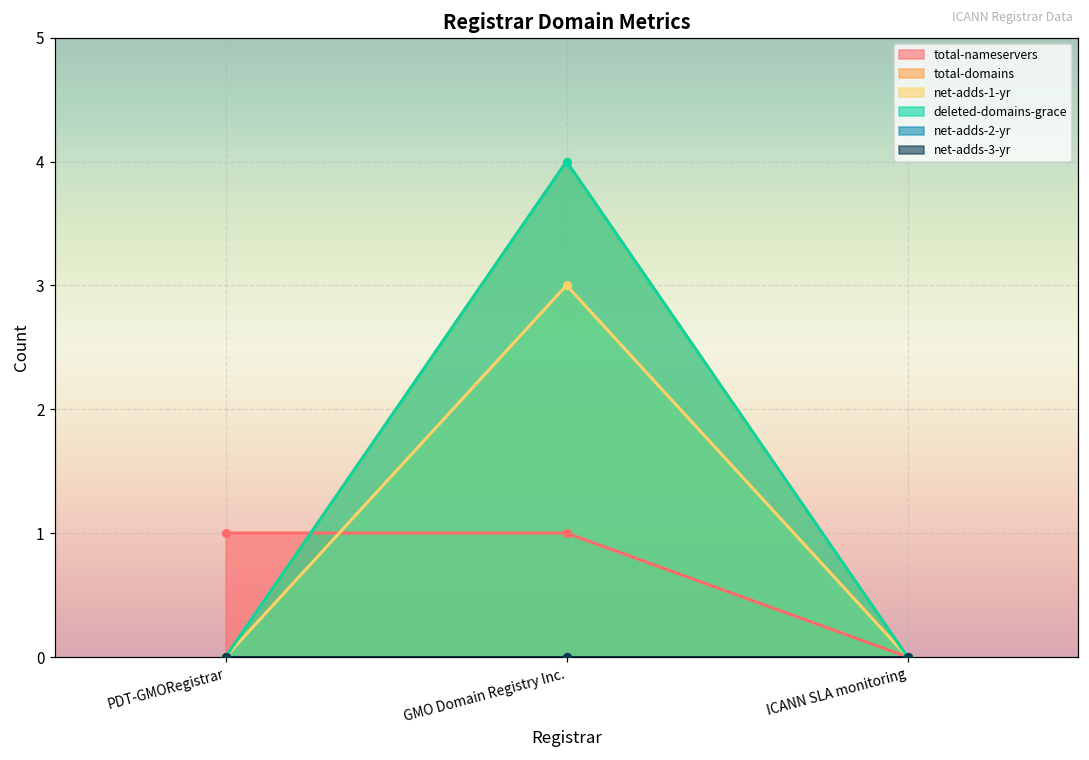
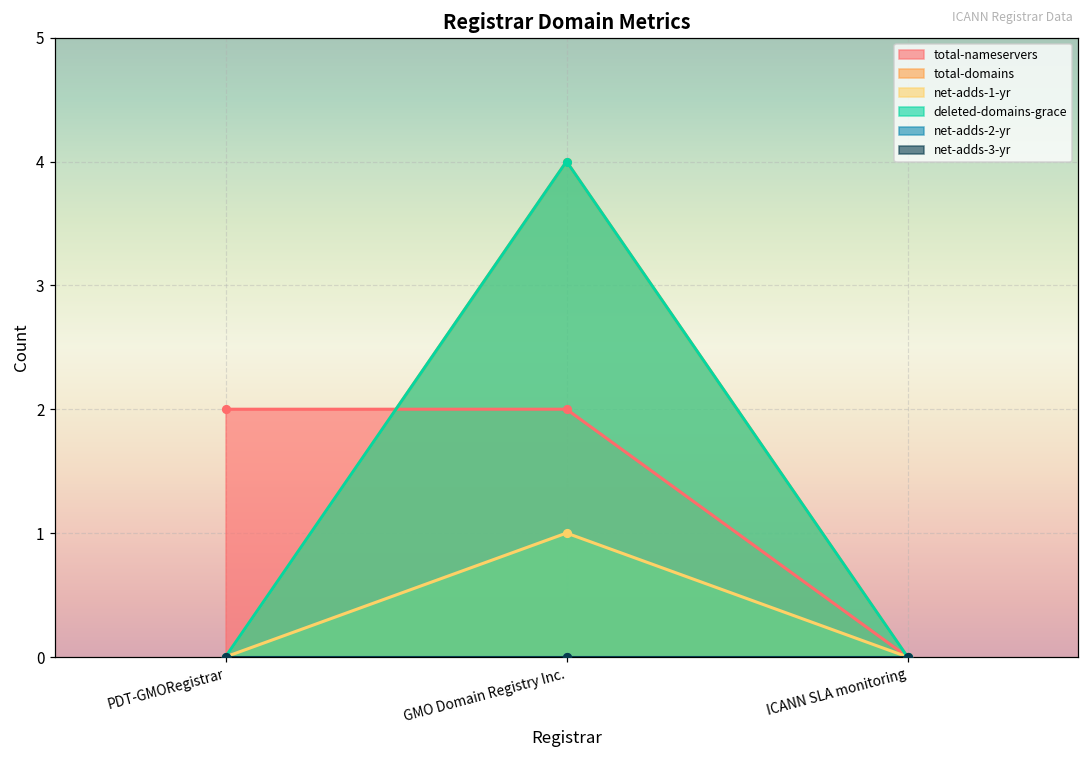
  {
    "total-nameservers": {
-     "PDT-GMORegistrar": 1,
-     "GMO Domain Registry Inc.": 1
+     "PDT-GMORegistrar": 2,
+     "GMO Domain Registry Inc.": 2
    },
    "deleted-domains-grace": {
      "GMO Domain Registry Inc.": 4
    },
    "net-adds-1-yr": {
-     "GMO Domain Registry Inc.": 3
+     "GMO Domain Registry Inc.": 1
    },
    "net-adds-3-yr": {
      "GMO Domain Registry Inc.": 0
    }
  }
